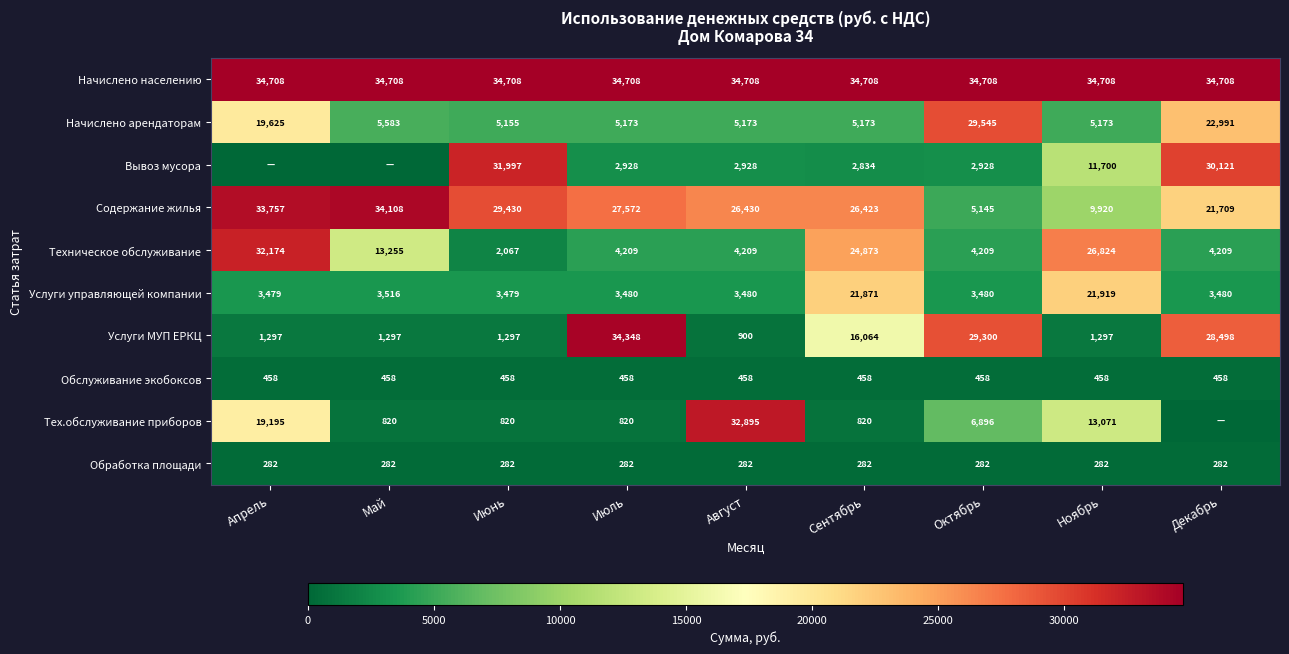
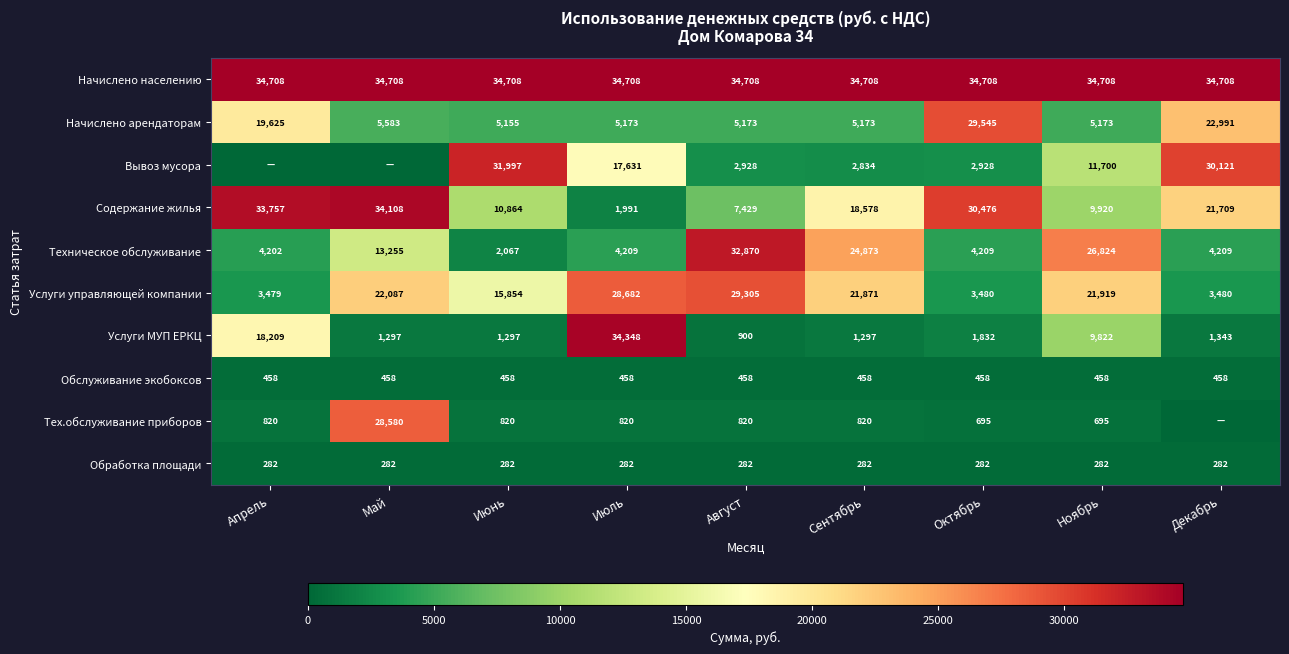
  {
    "Начислено населению": {
      "Апрель": "34,708",
      "Май": "34,708",
      "Июнь": "34,708",
      "Июль": "34,708",
      "Август": "34,708",
      "Сентябрь": "34,708",
      "Октябрь": "34,708",
      "Ноябрь": "34,708",
      "Декабрь": "34,708"
    },
    "Начислено арендаторам": {
      "Апрель": "19,625",
      "Май": "5,583",
      "Июнь": "5,155",
      "Июль": "5,173",
      "Август": "5,173",
      "Сентябрь": "5,173",
      "Октябрь": "29,545",
      "Ноябрь": "5,173",
      "Декабрь": "22,991"
    },
    "Вывоз мусора": {
      "Июнь": "31,997",
-     "Июль": "2,928",
+     "Июль": "17,631",
      "Август": "2,928",
      "Сентябрь": "2,834",
      "Октябрь": "2,928",
      "Ноябрь": "11,700",
      "Декабрь": "30,121"
    },
    "Содержание жилья": {
      "Апрель": "33,757",
      "Май": "34,108",
-     "Июнь": "29,430",
-     "Июль": "27,572",
-     "Август": "26,430",
-     "Сентябрь": "26,423",
-     "Октябрь": "5,145",
+     "Июнь": "10,864",
+     "Июль": "1,991",
+     "Август": "7,429",
+     "Сентябрь": "18,578",
+     "Октябрь": "30,476",
      "Ноябрь": "9,920",
      "Декабрь": "21,709"
    },
    "Техническое обслуживание": {
-     "Апрель": "32,174",
+     "Апрель": "4,202",
      "Май": "13,255",
      "Июнь": "2,067",
      "Июль": "4,209",
-     "Август": "4,209",
+     "Август": "32,870",
      "Сентябрь": "24,873",
      "Октябрь": "4,209",
      "Ноябрь": "26,824",
      "Декабрь": "4,209"
    },
    "Услуги управляющей компании": {
      "Апрель": "3,479",
-     "Май": "3,516",
-     "Июнь": "3,479",
-     "Июль": "3,480",
-     "Август": "3,480",
+     "Май": "22,087",
+     "Июнь": "15,854",
+     "Июль": "28,682",
+     "Август": "29,305",
      "Сентябрь": "21,871",
      "Октябрь": "3,480",
      "Ноябрь": "21,919",
      "Декабрь": "3,480"
    },
    "Услуги МУП ЕРКЦ": {
-     "Апрель": "1,297",
+     "Апрель": "18,209",
      "Май": "1,297",
      "Июнь": "1,297",
      "Июль": "34,348",
      "Август": "900",
-     "Сентябрь": "16,064",
-     "Октябрь": "29,300",
-     "Ноябрь": "1,297",
-     "Декабрь": "28,498"
+     "Сентябрь": "1,297",
+     "Октябрь": "1,832",
+     "Ноябрь": "9,822",
+     "Декабрь": "1,343"
    },
    "Обслуживание экобоксов": {
      "Апрель": "458",
      "Май": "458",
      "Июнь": "458",
      "Июль": "458",
      "Август": "458",
      "Сентябрь": "458",
      "Октябрь": "458",
      "Ноябрь": "458",
      "Декабрь": "458"
    },
    "Тех.обслуживание приборов": {
-     "Апрель": "19,195",
-     "Май": "820",
+     "Апрель": "820",
+     "Май": "28,580",
      "Июнь": "820",
      "Июль": "820",
-     "Август": "32,895",
+     "Август": "820",
      "Сентябрь": "820",
-     "Октябрь": "6,896",
-     "Ноябрь": "13,071"
+     "Октябрь": "695",
+     "Ноябрь": "695"
    },
    "Обработка площади": {
      "Апрель": "282",
      "Май": "282",
      "Июнь": "282",
      "Июль": "282",
      "Август": "282",
      "Сентябрь": "282",
      "Октябрь": "282",
      "Ноябрь": "282",
      "Декабрь": "282"
    }
  }
